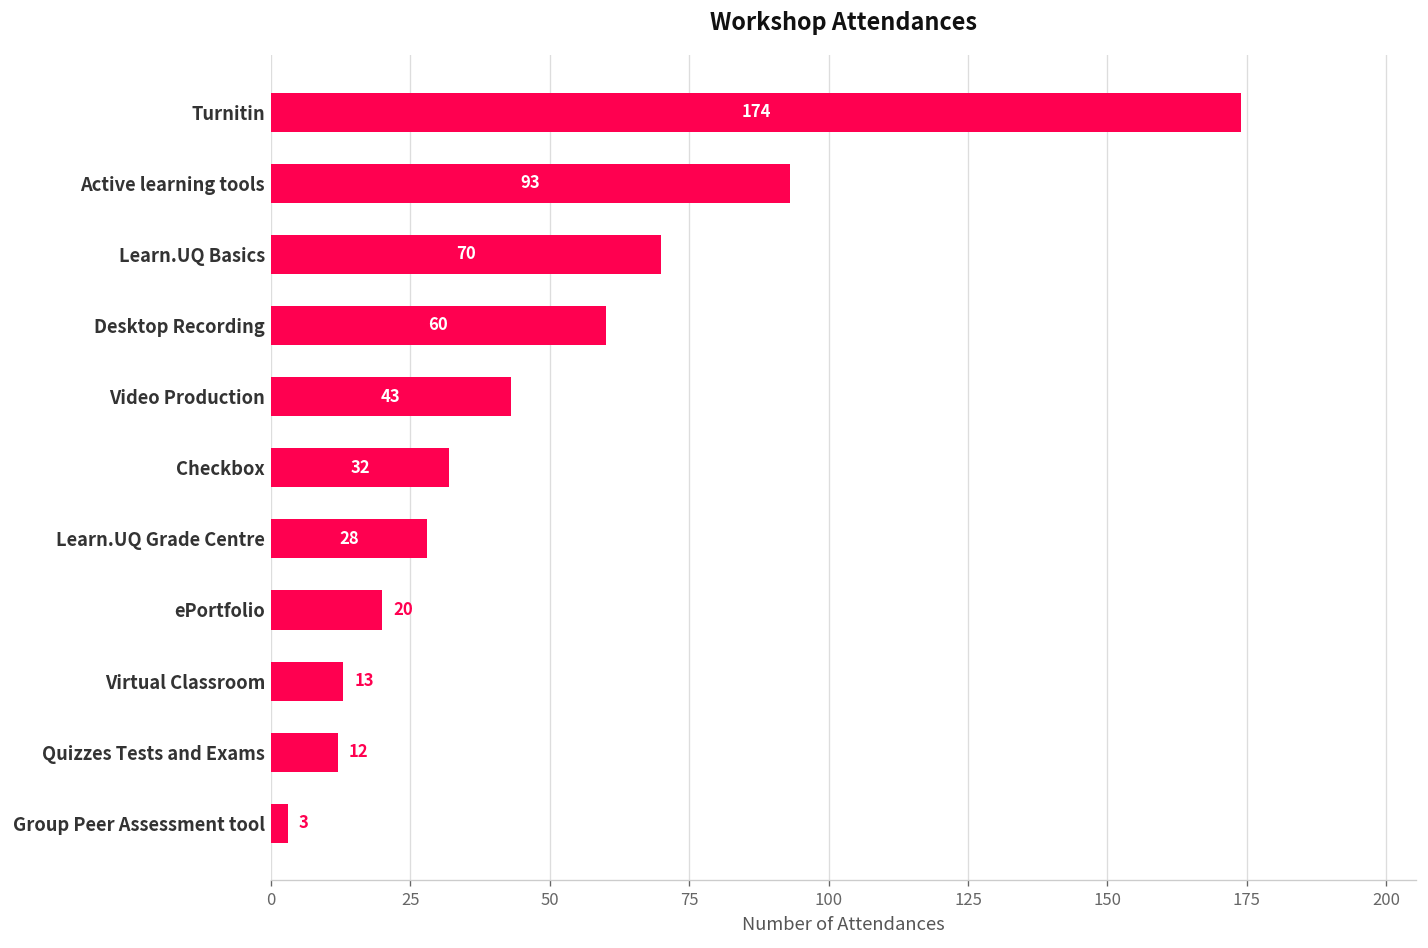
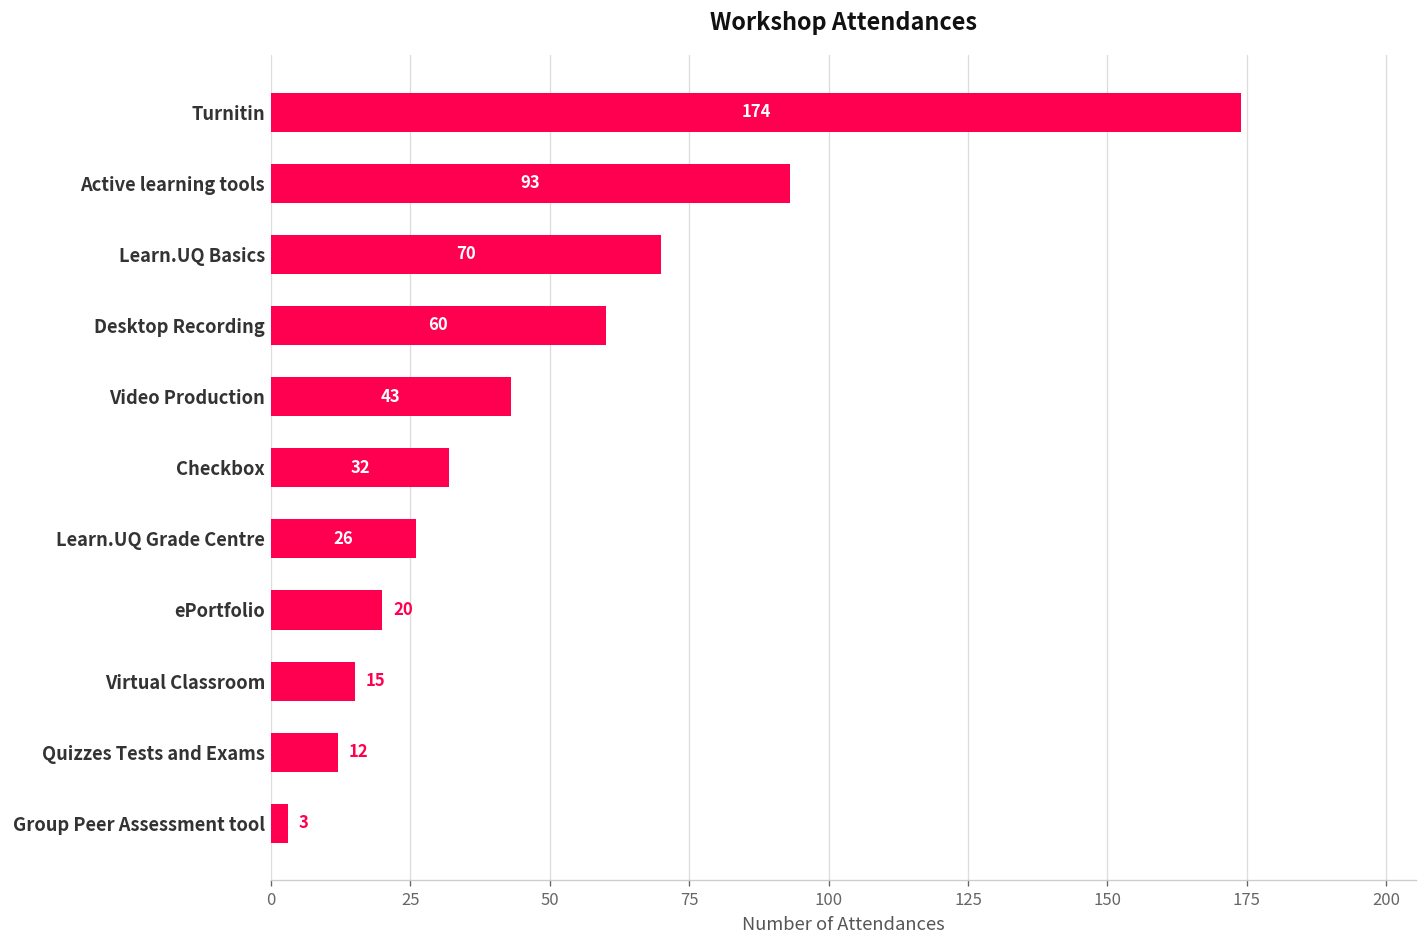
  {
    "Turnitin": 174,
    "Active learning tools": 93,
    "Learn.UQ Basics": 70,
    "Desktop Recording": 60,
    "Video Production": 43,
    "Checkbox": 32,
-   "Learn.UQ Grade Centre": 28,
+   "Learn.UQ Grade Centre": 26,
    "ePortfolio": 20,
-   "Virtual Classroom": 13,
+   "Virtual Classroom": 15,
    "Quizzes Tests and Exams": 12,
    "Group Peer Assessment tool": 3
  }
